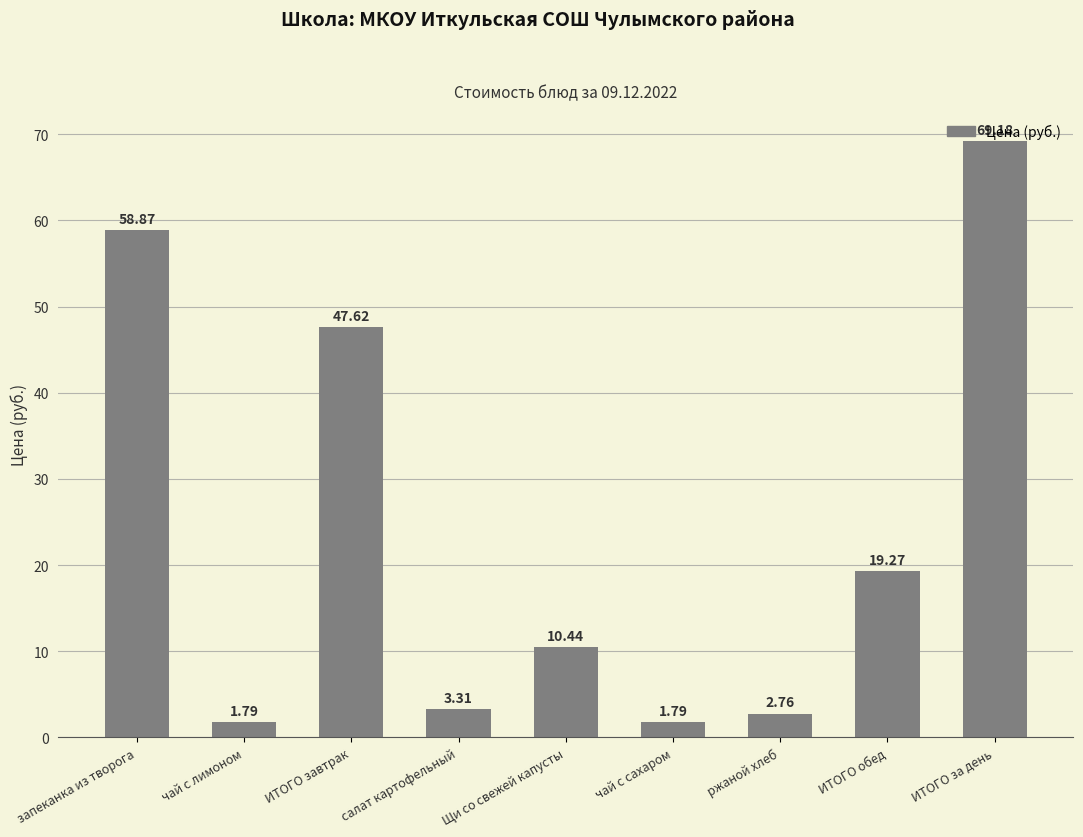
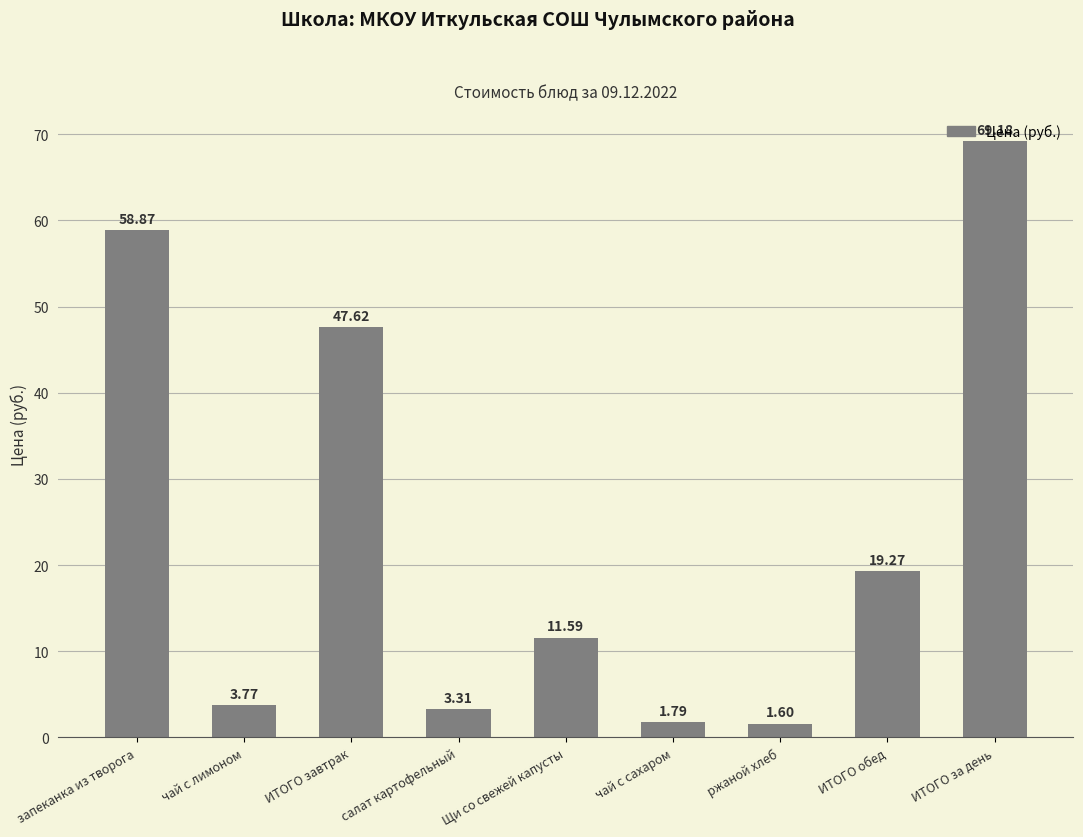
  {
    "запеканка из творога": 58.87,
-   "чай с лимоном": 1.79,
+   "чай с лимоном": 3.77,
    "ИТОГО завтрак": 47.62,
    "салат картофельный": 3.31,
-   "Щи со свежей капусты": 10.44,
+   "Щи со свежей капусты": 11.59,
    "чай с сахаром": 1.79,
-   "ржаной хлеб": 2.76,
+   "ржаной хлеб": 1.60,
    "ИТОГО обед": 19.27,
    "ИТОГО за день": 69.18
  }
